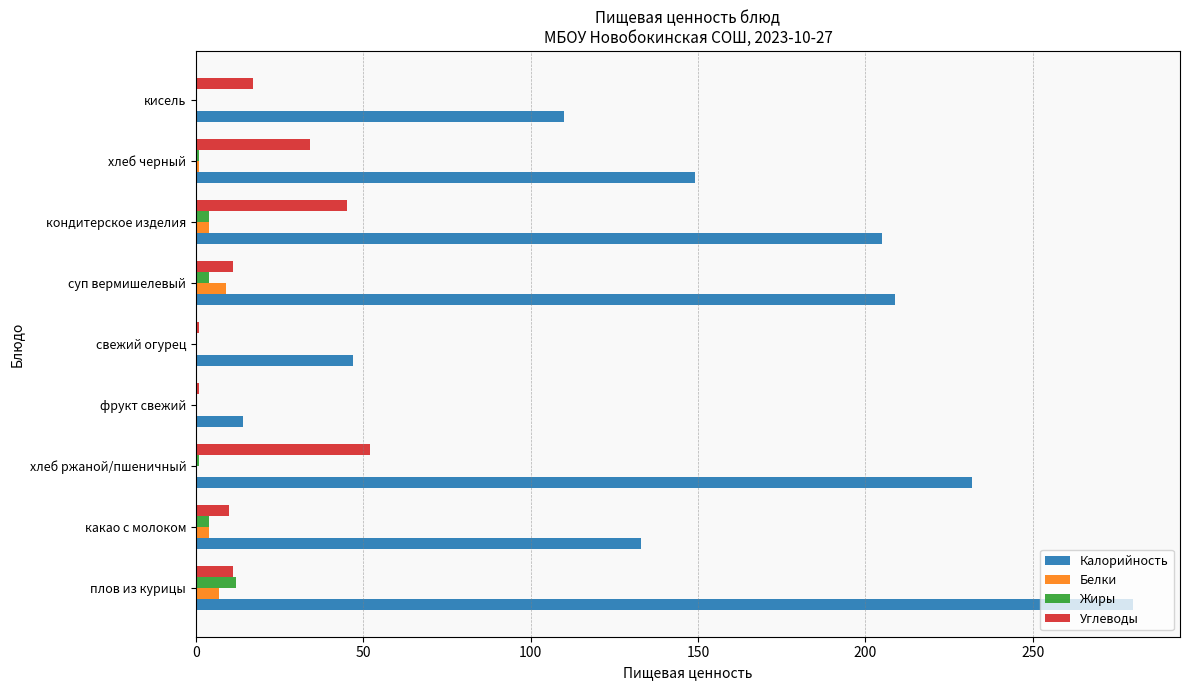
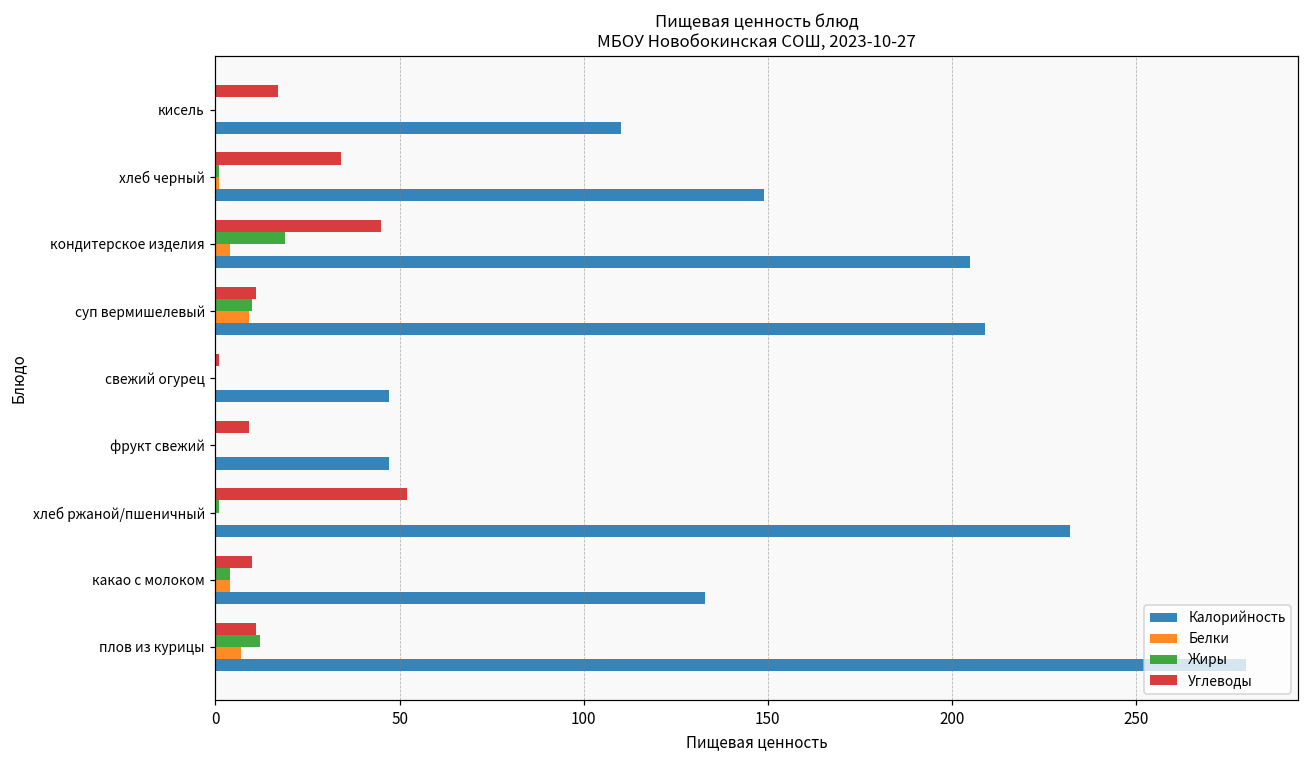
  {
    "Калорийность": {
      "кисель": 110,
      "хлеб черный": 149,
      "кондитерское изделия": 205,
      "суп вермишелевый": 209,
      "свежий огурец": 47,
-     "фрукт свежий": 14,
+     "фрукт свежий": 47,
      "хлеб ржаной/пшеничный": 232,
      "какао с молоком": 133
    },
    "Белки": {
      "кисель": 0,
      "хлеб черный": 1,
      "кондитерское изделия": 4,
      "суп вермишелевый": 9,
      "свежий огурец": 0,
      "фрукт свежий": 0,
      "хлеб ржаной/пшеничный": 0,
      "какао с молоком": 4,
      "плов из курицы": 7
    },
    "Жиры": {
      "кисель": 0,
      "хлеб черный": 1,
-     "кондитерское изделия": 4,
-     "суп вермишелевый": 4,
+     "кондитерское изделия": 19,
+     "суп вермишелевый": 10,
      "свежий огурец": 0,
      "фрукт свежий": 0,
      "хлеб ржаной/пшеничный": 1,
      "какао с молоком": 4,
      "плов из курицы": 12
    },
    "Углеводы": {
      "кисель": 17,
      "хлеб черный": 34,
      "кондитерское изделия": 45,
      "суп вермишелевый": 11,
      "свежий огурец": 1,
-     "фрукт свежий": 1,
+     "фрукт свежий": 9,
      "хлеб ржаной/пшеничный": 52,
      "какао с молоком": 10,
      "плов из курицы": 11
    }
  }
